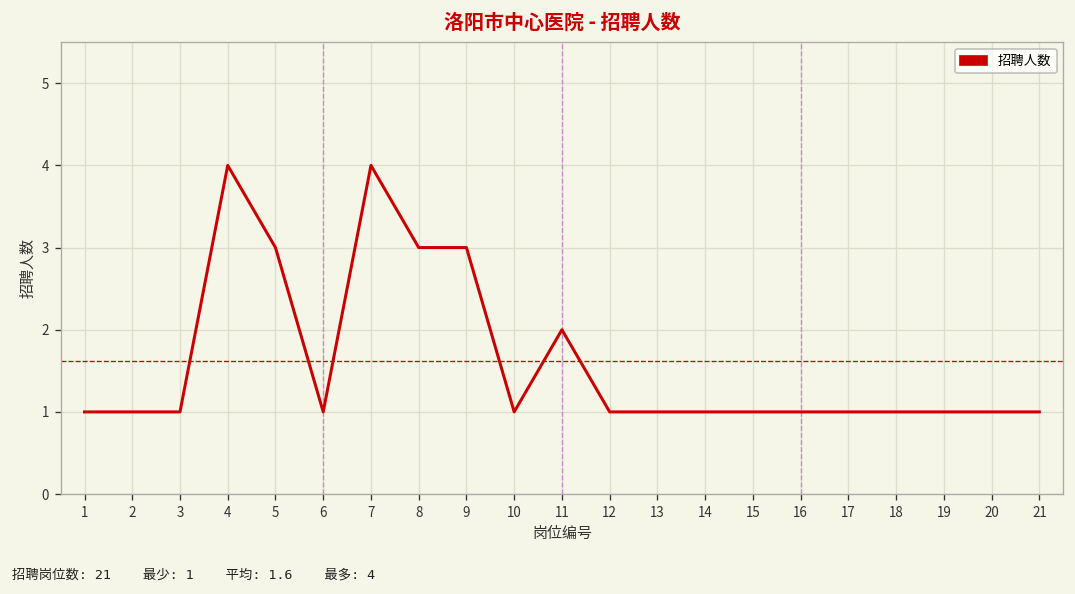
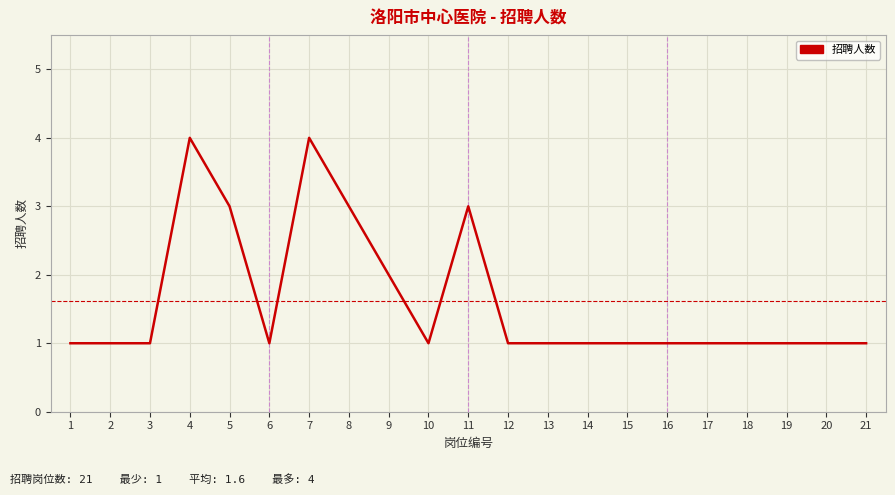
  {
    "1": 1,
    "2": 1,
    "3": 1,
    "4": 4,
    "5": 3,
    "6": 1,
    "7": 4,
    "8": 3,
-   "9": 3,
+   "9": 2,
    "10": 1,
-   "11": 2,
+   "11": 3,
    "12": 1,
    "13": 1,
    "14": 1,
    "15": 1,
    "16": 1,
    "17": 1,
    "18": 1,
    "19": 1,
    "20": 1,
    "21": 1
  }
